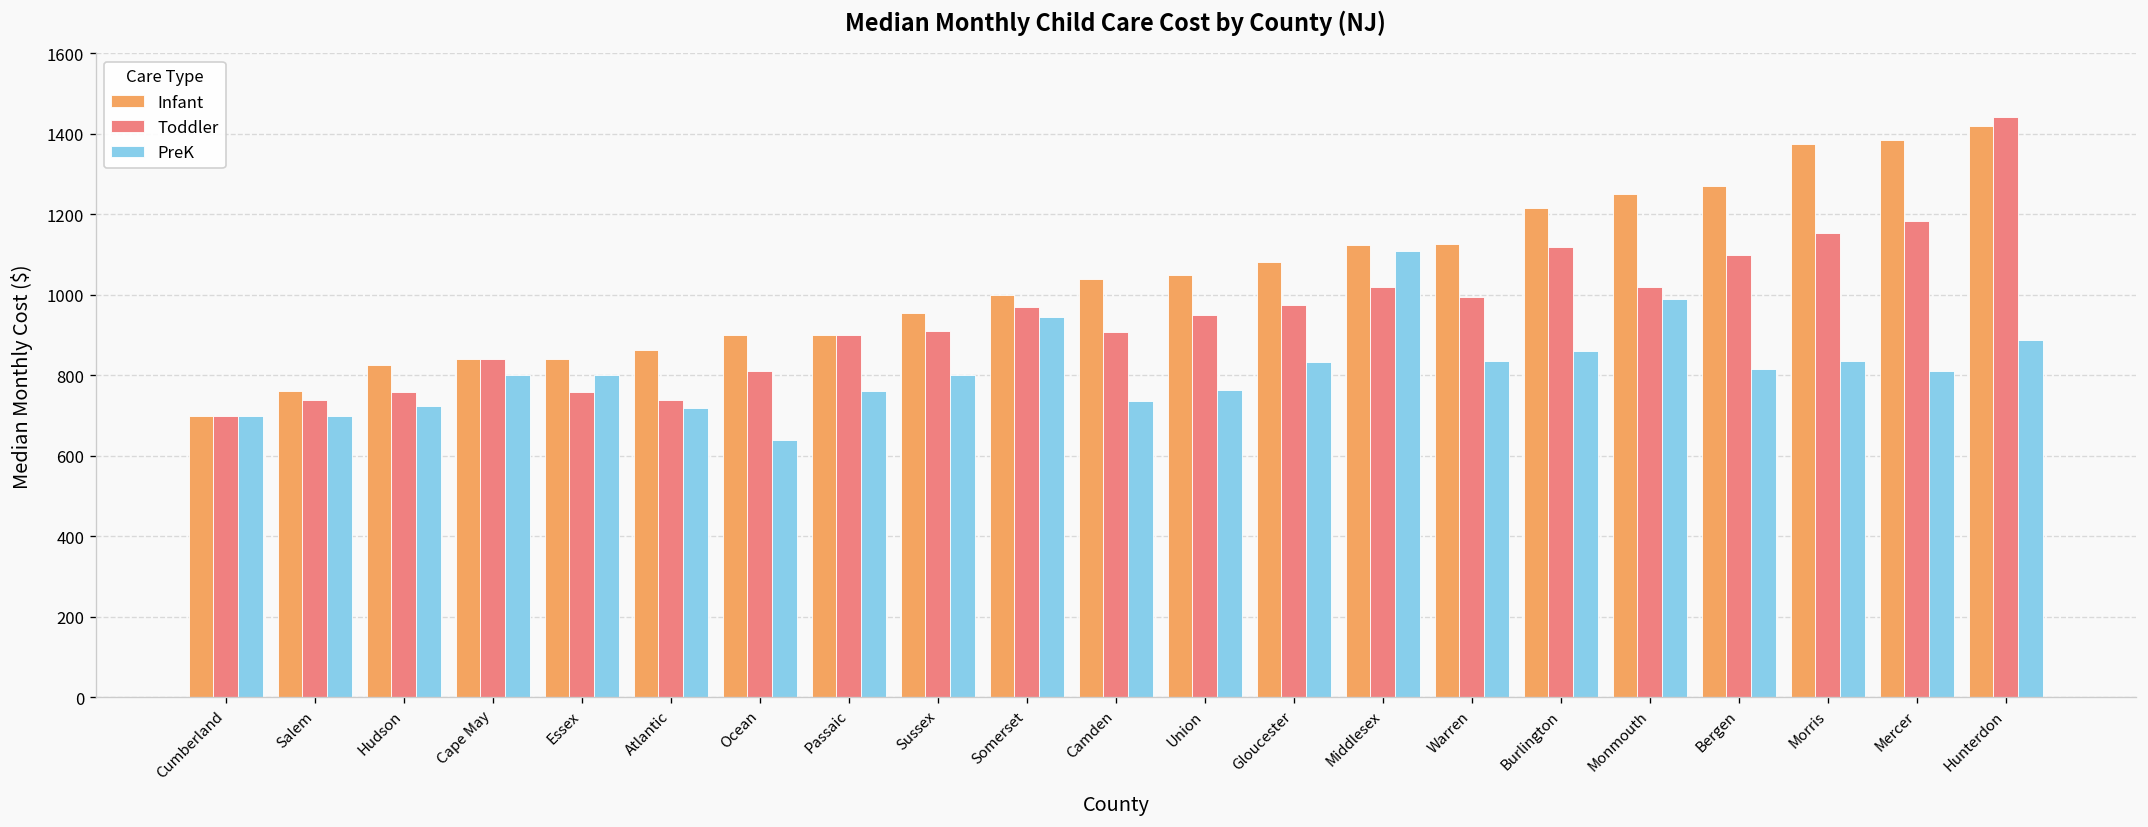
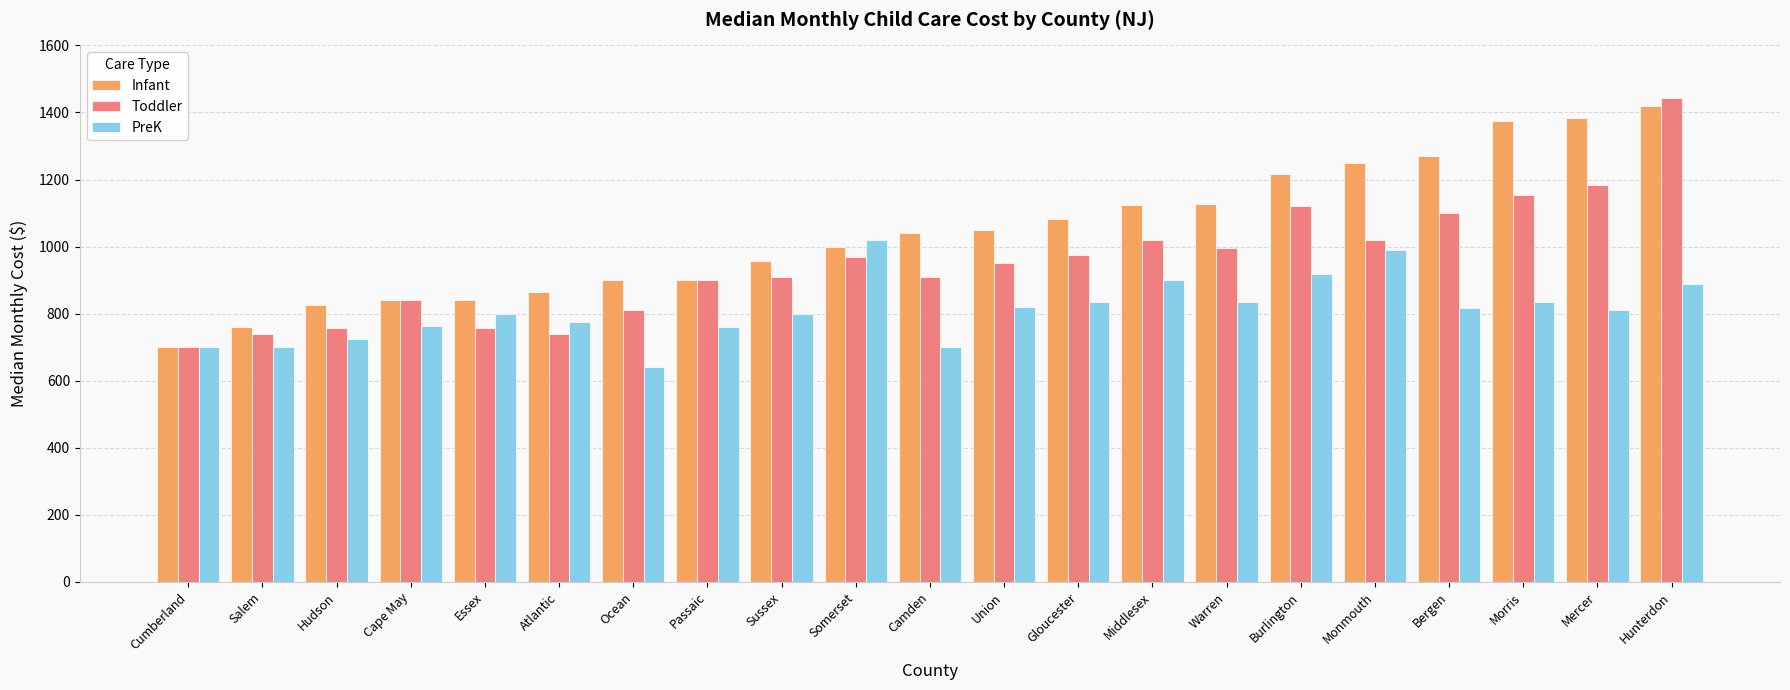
  {
    "PreK": {
      "Cumberland": 700,
      "Salem": 700,
      "Hudson": 730,
-     "Cape May": 800,
+     "Cape May": 760,
      "Essex": 800,
-     "Atlantic": 720,
+     "Atlantic": 780,
      "Ocean": 640,
      "Passaic": 760,
      "Sussex": 800,
-     "Somerset": 950,
-     "Camden": 740,
-     "Union": 760,
+     "Somerset": 1020,
+     "Camden": 700,
+     "Union": 820,
      "Gloucester": 830,
-     "Middlesex": 1110,
+     "Middlesex": 900,
      "Warren": 840,
-     "Burlington": 860,
+     "Burlington": 920,
      "Monmouth": 990,
      "Bergen": 820,
      "Morris": 840,
      "Mercer": 810,
      "Hunterdon": 890
    }
  }
